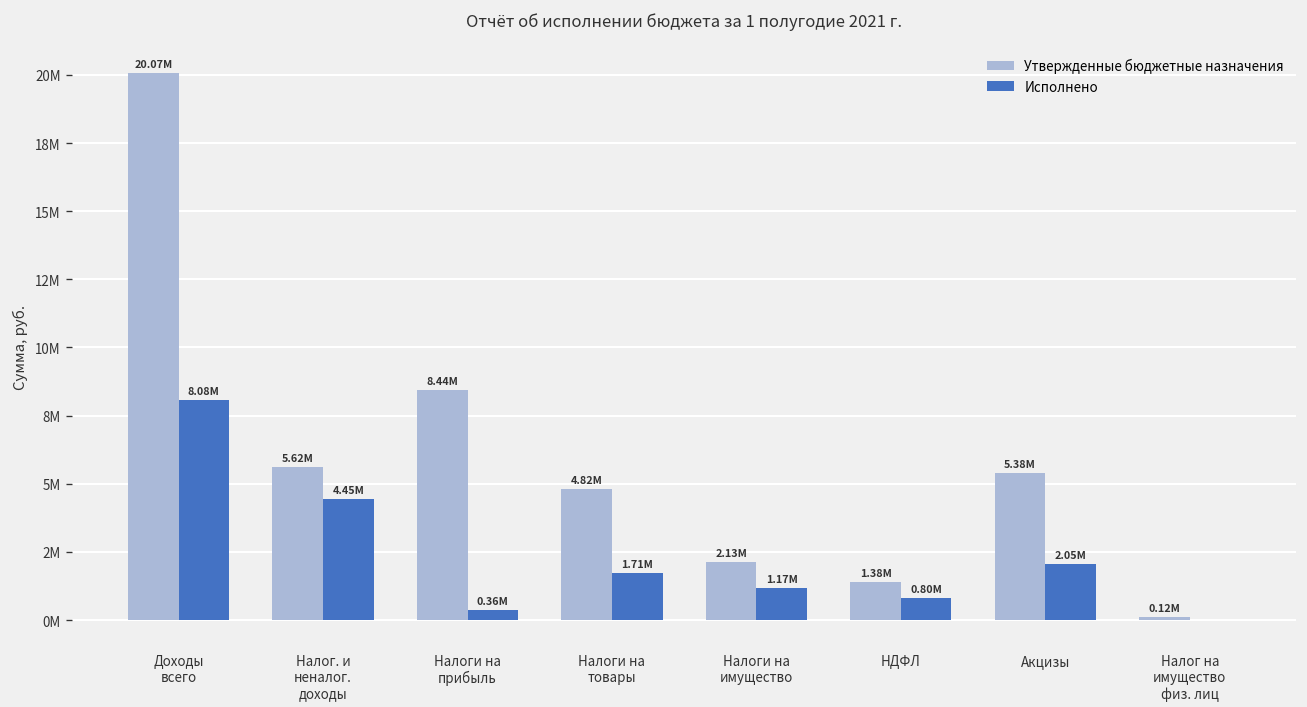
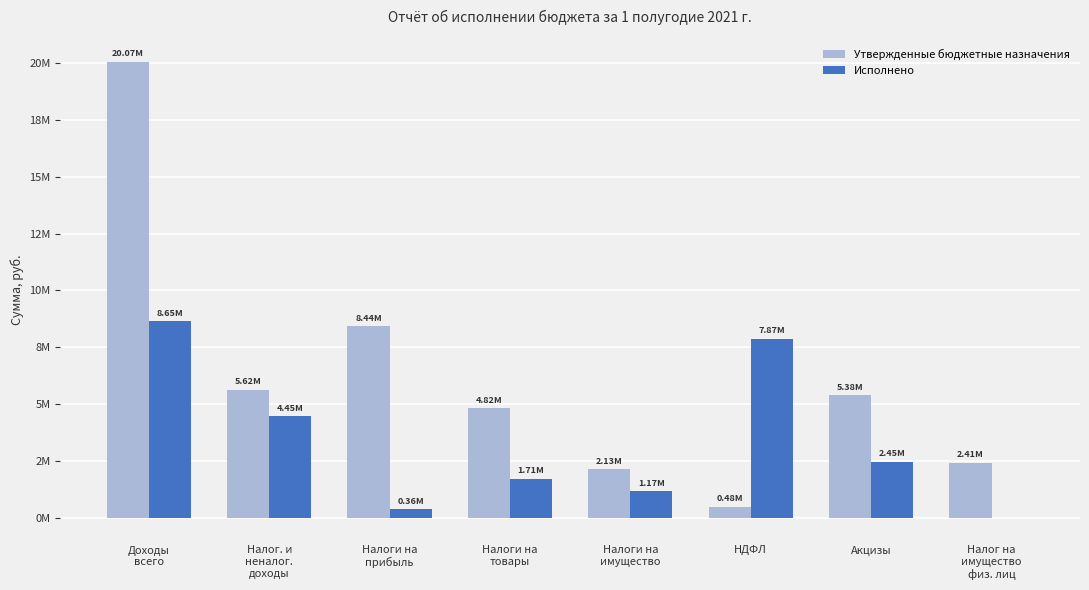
  {
    "Утвержденные бюджетные назначения": {
      "Доходы всего": "20.07M",
      "Налог. и неналог. доходы": "5.62M",
      "Налоги на прибыль": "8.44M",
      "Налоги на товары": "4.82M",
      "Налоги на имущество": "2.13M",
-     "НДФЛ": "1.38M",
+     "НДФЛ": "0.48M",
      "Акцизы": "5.38M",
-     "Налог на имущество физ. лиц": "0.12M"
+     "Налог на имущество физ. лиц": "2.41M"
    },
    "Исполнено": {
-     "Доходы всего": "8.08M",
+     "Доходы всего": "8.65M",
      "Налог. и неналог. доходы": "4.45M",
      "Налоги на прибыль": "0.36M",
      "Налоги на товары": "1.71M",
      "Налоги на имущество": "1.17M",
-     "НДФЛ": "0.80M",
-     "Акцизы": "2.05M"
+     "НДФЛ": "7.87M",
+     "Акцизы": "2.45M"
    }
  }
